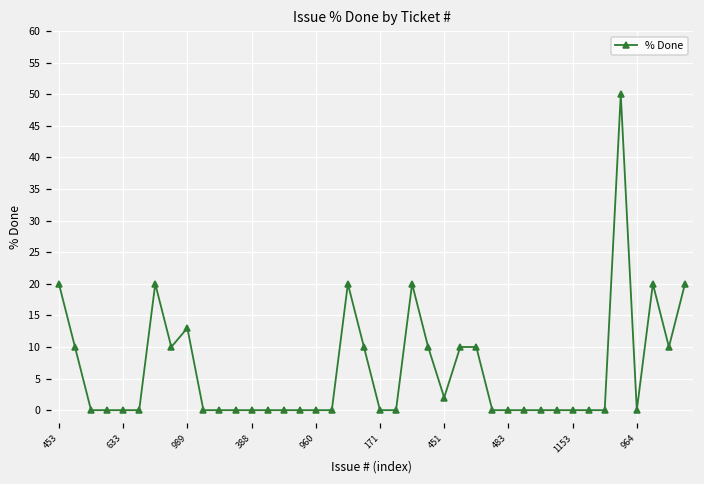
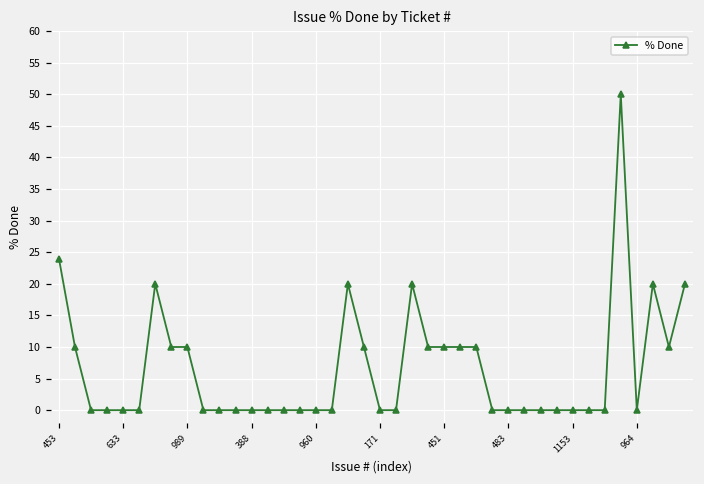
  {
-   "453": 20,
+   "453": 24,
    "633": 0,
-   "989": 13,
+   "989": 10,
    "388": 0,
    "960": 0,
    "171": 0,
-   "451": 2,
+   "451": 10,
    "483": 0,
    "1153": 0,
    "964": 0
  }
